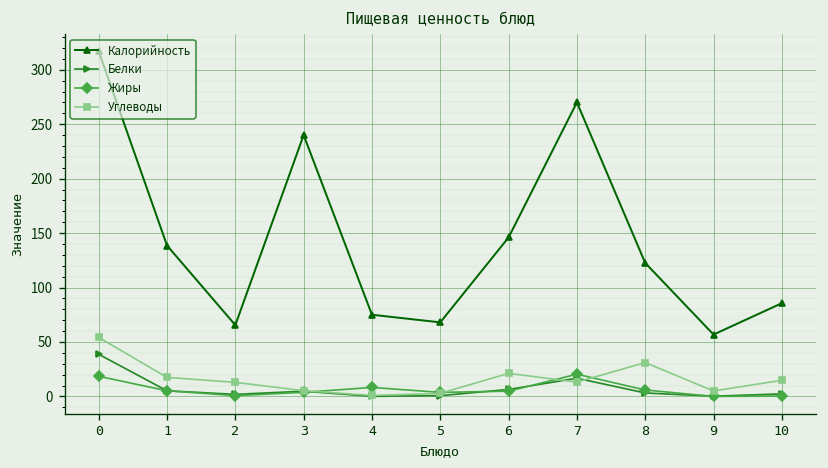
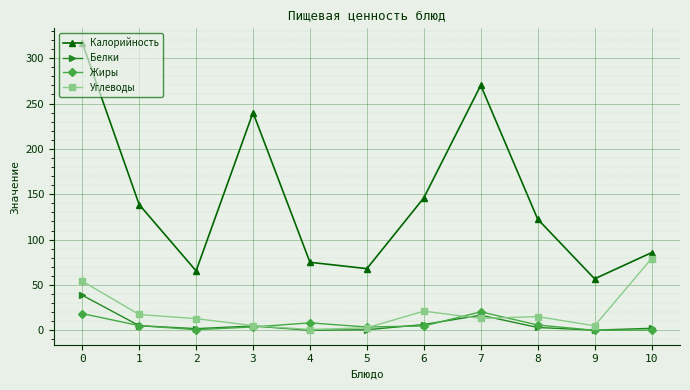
  {
    "Углеводы": {
      "0": 50,
      "1": 20,
      "2": 10,
      "6": 20,
      "7": 10,
-     "8": 30,
+     "8": 20,
      "9": 10,
-     "10": 10
+     "10": 80
    }
  }
